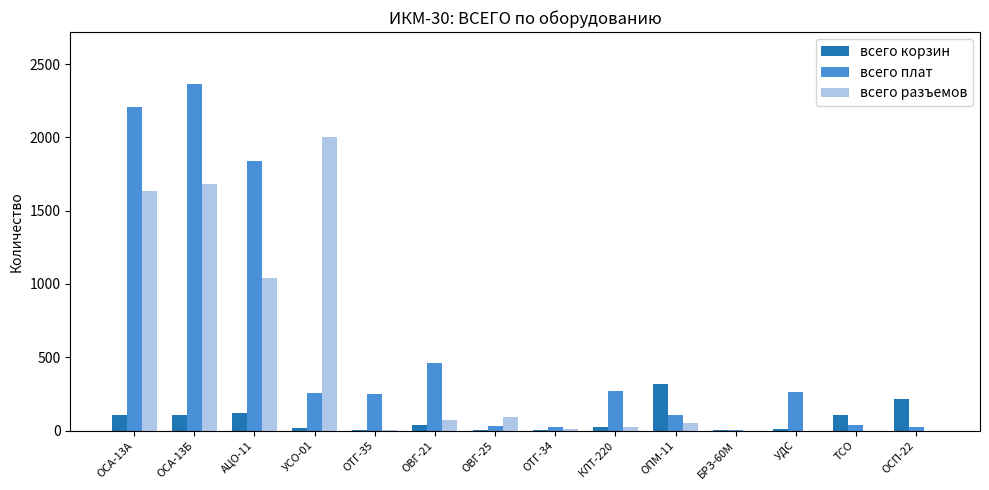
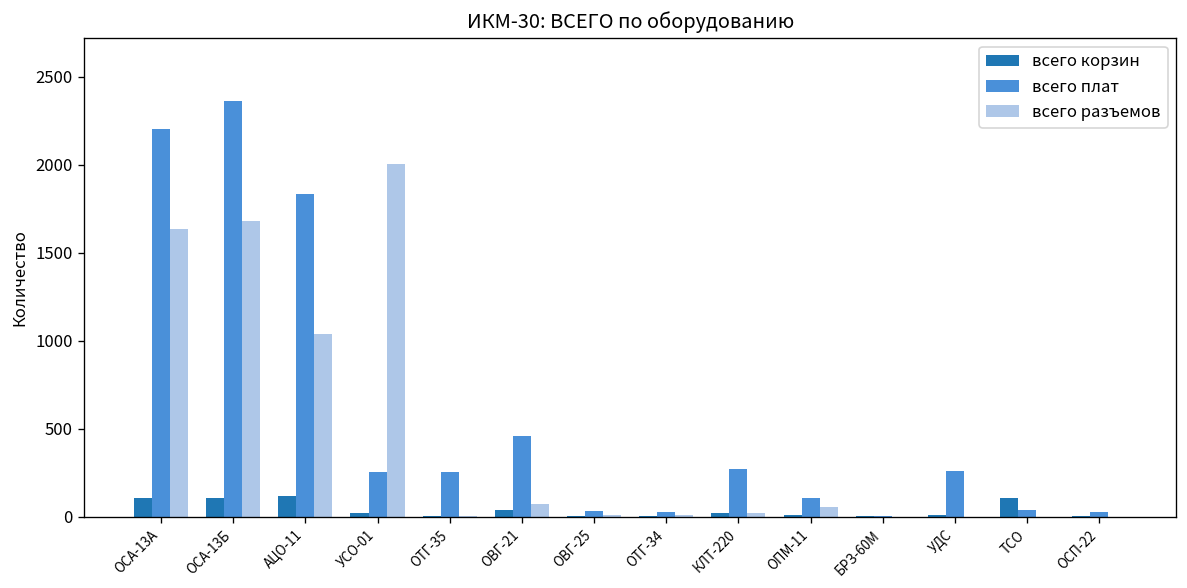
  {
    "всего корзин": {
      "ОСА-13А": 100,
      "ОСА-13Б": 100,
      "АЦО-11": 120,
      "УСО-01": 20,
      "ОВГ-21": 40,
      "КЛТ-220": 20,
-     "ОПМ-11": 320,
+     "ОПМ-11": 10,
      "ТСО": 110,
-     "ОСП-22": 210
+     "ОСП-22": 0
    },
    "всего плат": {
      "ОСА-13А": 2210,
      "ОСА-13Б": 2360,
      "АЦО-11": 1840,
      "УСО-01": 260,
      "ОТГ-35": 250,
      "ОВГ-21": 460,
      "ОВГ-25": 30,
      "ОТГ-34": 30,
      "КЛТ-220": 270,
      "ОПМ-11": 110,
      "УДС": 260,
      "ТСО": 40,
      "ОСП-22": 20
    },
    "всего разъемов": {
      "ОСА-13А": 1640,
      "ОСА-13Б": 1680,
      "АЦО-11": 1040,
      "УСО-01": 2010,
      "ОВГ-21": 70,
-     "ОВГ-25": 90,
+     "ОВГ-25": 10,
      "КЛТ-220": 20,
      "ОПМ-11": 50,
      "БРЗ-60М": 0,
      "УДС": 0,
      "ТСО": 0,
      "ОСП-22": 0
    }
  }
